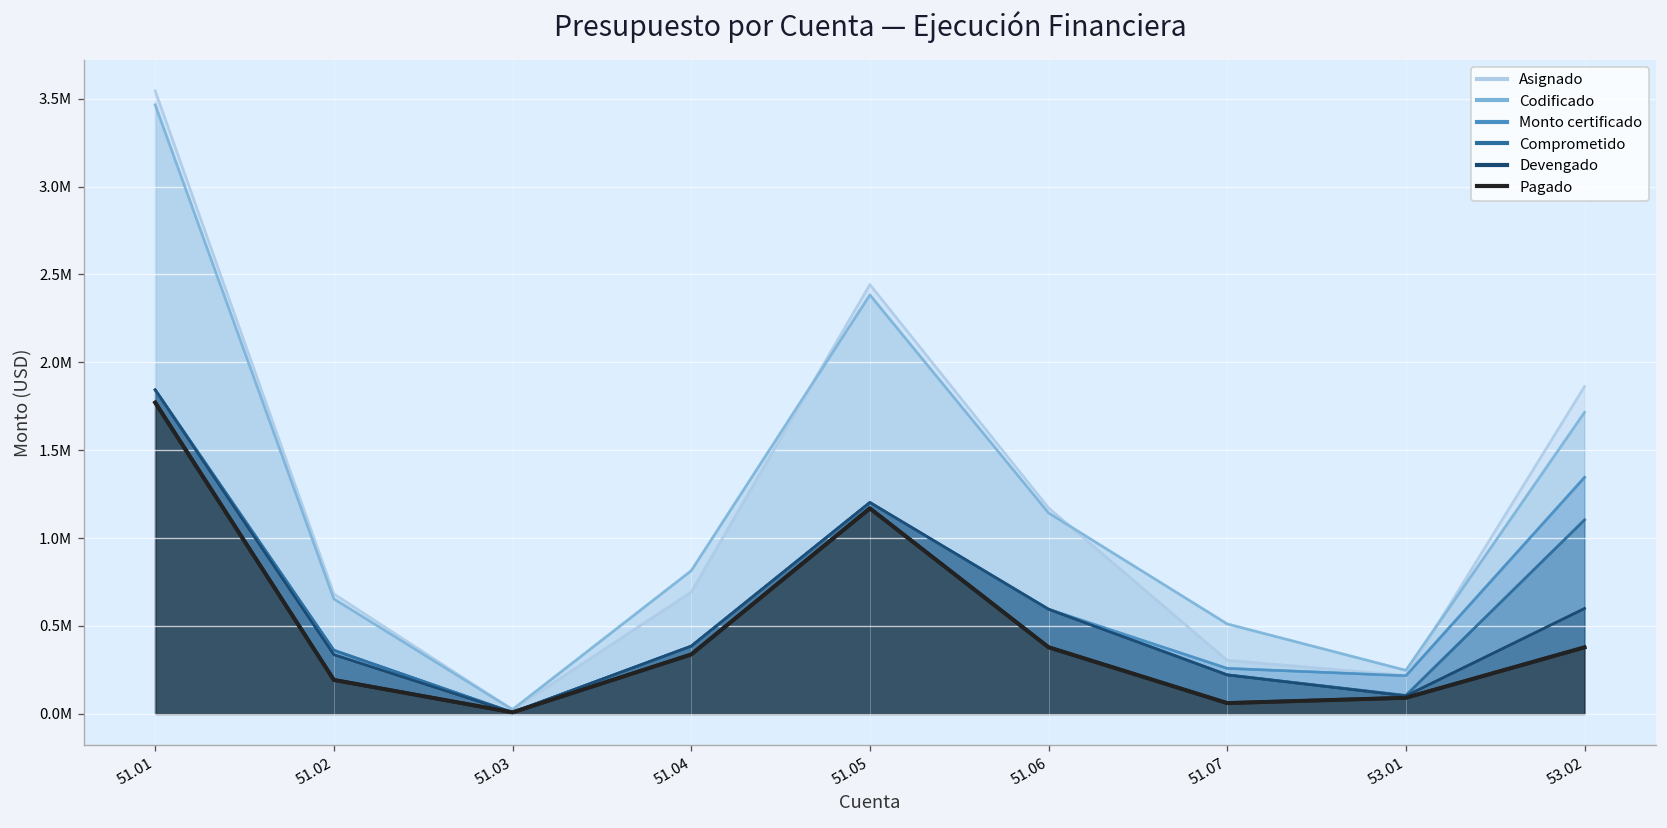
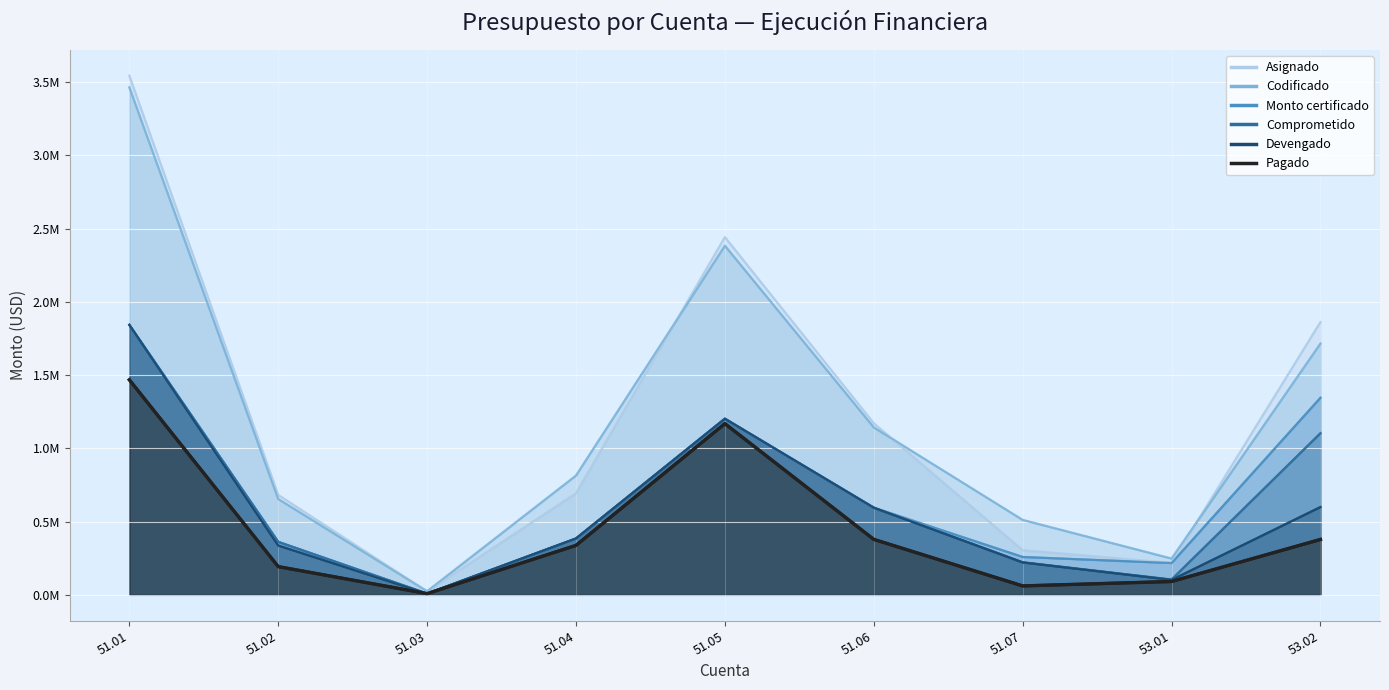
  {
    "Pagado": {
-     "51.01": 1770000,
+     "51.01": 1470000,
      "51.02": 190000,
      "51.04": 340000,
      "51.05": 1170000,
      "51.06": 380000,
      "51.07": 60000,
      "53.02": 380000
    }
  }
